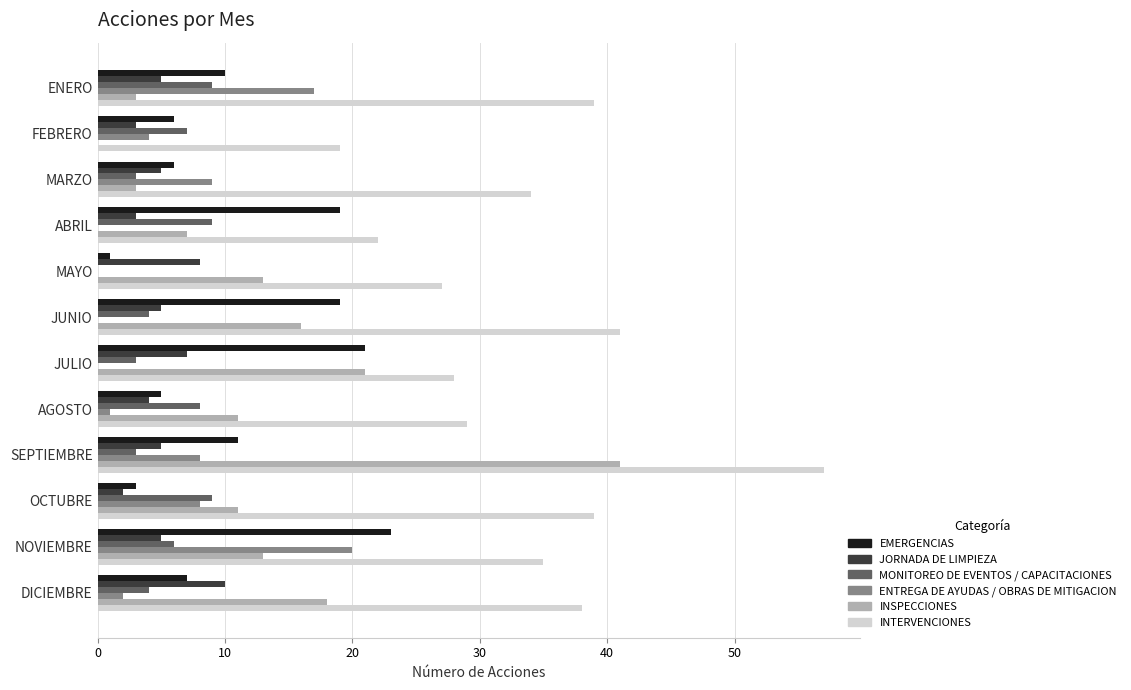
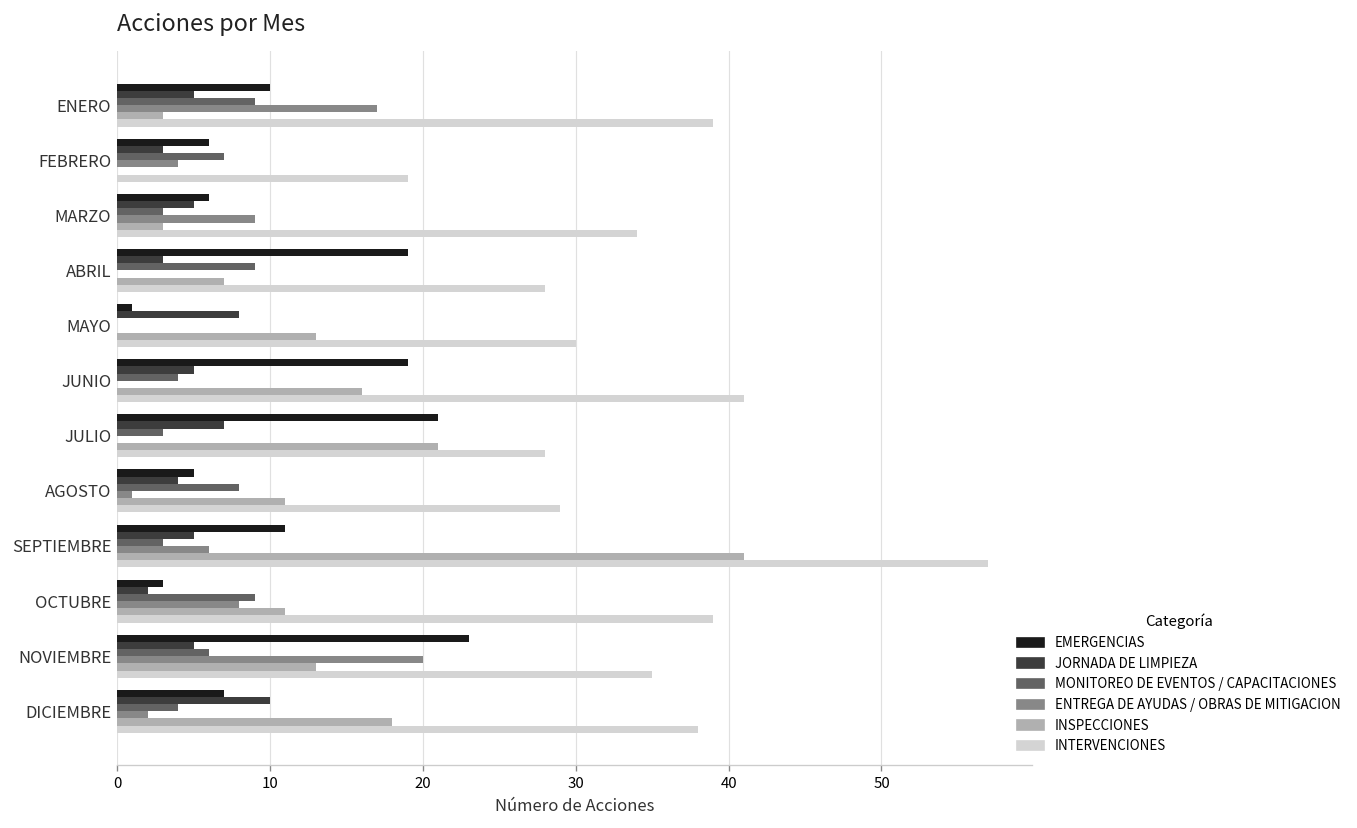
  {
    "EMERGENCIAS": {
      "ENERO": 10,
      "FEBRERO": 6,
      "MARZO": 6,
      "ABRIL": 19,
      "MAYO": 1,
      "JUNIO": 19,
      "JULIO": 21,
      "AGOSTO": 5,
      "SEPTIEMBRE": 11,
      "OCTUBRE": 3,
      "NOVIEMBRE": 23,
      "DICIEMBRE": 7
    },
    "JORNADA DE LIMPIEZA": {
      "ENERO": 5,
      "FEBRERO": 3,
      "MARZO": 5,
      "ABRIL": 3,
      "MAYO": 8,
      "JUNIO": 5,
      "JULIO": 7,
      "AGOSTO": 4,
      "SEPTIEMBRE": 5,
      "OCTUBRE": 2,
      "NOVIEMBRE": 5,
      "DICIEMBRE": 10
    },
    "MONITOREO DE EVENTOS / CAPACITACIONES": {
      "ENERO": 9,
      "FEBRERO": 7,
      "MARZO": 3,
      "ABRIL": 9,
      "MAYO": 0,
      "JUNIO": 4,
      "JULIO": 3,
      "AGOSTO": 8,
      "SEPTIEMBRE": 3,
      "OCTUBRE": 9,
      "NOVIEMBRE": 6,
      "DICIEMBRE": 4
    },
    "ENTREGA DE AYUDAS / OBRAS DE MITIGACION": {
      "ENERO": 17,
      "FEBRERO": 4,
      "MARZO": 9,
      "ABRIL": 0,
      "MAYO": 0,
      "JUNIO": 0,
      "JULIO": 0,
      "AGOSTO": 1,
-     "SEPTIEMBRE": 8,
+     "SEPTIEMBRE": 6,
      "OCTUBRE": 8,
      "NOVIEMBRE": 20,
      "DICIEMBRE": 2
    },
    "INSPECCIONES": {
      "ENERO": 3,
      "FEBRERO": 0,
      "MARZO": 3,
      "ABRIL": 7,
      "MAYO": 13,
      "JUNIO": 16,
      "JULIO": 21,
      "AGOSTO": 11,
      "SEPTIEMBRE": 41,
      "OCTUBRE": 11,
      "NOVIEMBRE": 13,
      "DICIEMBRE": 18
    },
    "INTERVENCIONES": {
      "ENERO": 39,
      "FEBRERO": 19,
      "MARZO": 34,
-     "ABRIL": 22,
-     "MAYO": 27,
+     "ABRIL": 28,
+     "MAYO": 30,
      "JUNIO": 41,
      "JULIO": 28,
      "AGOSTO": 29,
      "SEPTIEMBRE": 57,
      "OCTUBRE": 39,
      "NOVIEMBRE": 35,
      "DICIEMBRE": 38
    }
  }
